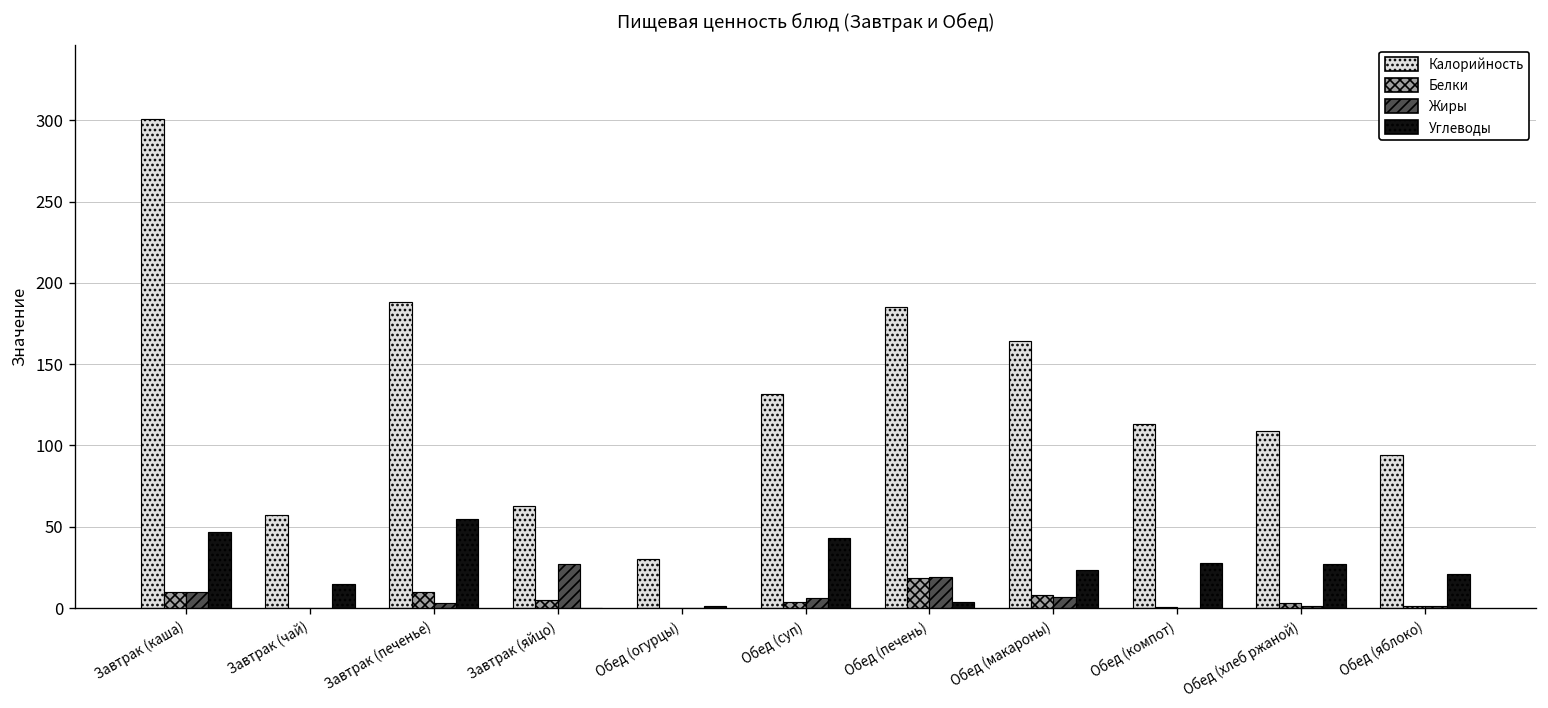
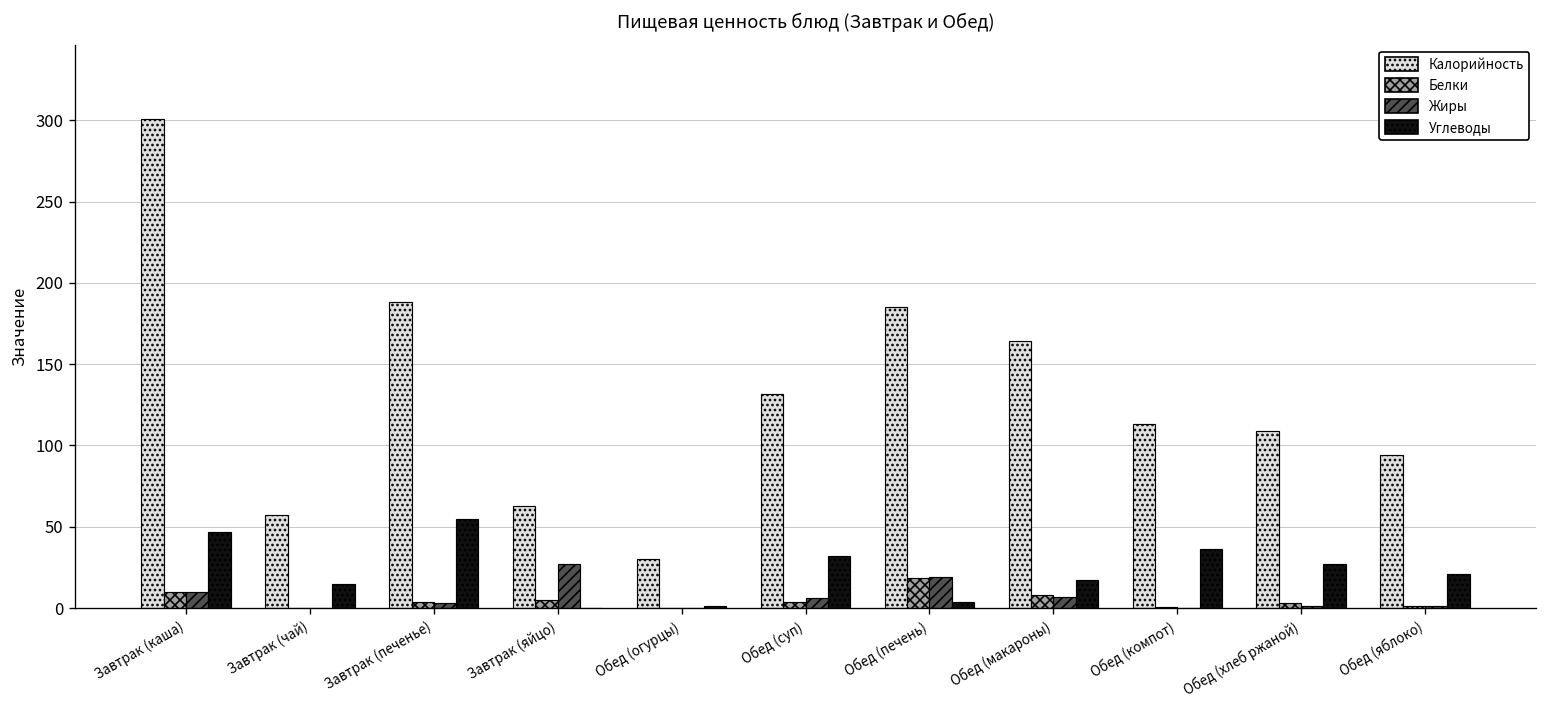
  {
    "Калорийность": {
      "Завтрак (каша)": 301,
      "Завтрак (чай)": 57,
      "Завтрак (печенье)": 188,
      "Завтрак (яйцо)": 63,
      "Обед (огурцы)": 30,
      "Обед (суп)": 132,
      "Обед (печень)": 185,
      "Обед (макароны)": 164,
      "Обед (компот)": 113,
      "Обед (хлеб ржаной)": 109,
      "Обед (яблоко)": 94
    },
    "Белки": {
      "Завтрак (каша)": 10,
      "Завтрак (чай)": 0,
-     "Завтрак (печенье)": 10,
+     "Завтрак (печенье)": 4,
      "Завтрак (яйцо)": 5,
      "Обед (огурцы)": 0,
      "Обед (суп)": 4,
      "Обед (печень)": 18,
      "Обед (макароны)": 8,
      "Обед (хлеб ржаной)": 3
    },
    "Жиры": {
      "Завтрак (каша)": 10,
      "Завтрак (чай)": 0,
      "Завтрак (печенье)": 3,
      "Завтрак (яйцо)": 27,
      "Обед (огурцы)": 0,
      "Обед (суп)": 6,
      "Обед (печень)": 19,
      "Обед (макароны)": 7
    },
    "Углеводы": {
      "Завтрак (каша)": 47,
      "Завтрак (чай)": 15,
      "Завтрак (печенье)": 55,
      "Завтрак (яйцо)": 0,
-     "Обед (суп)": 43,
+     "Обед (суп)": 32,
      "Обед (печень)": 4,
-     "Обед (макароны)": 24,
-     "Обед (компот)": 28,
+     "Обед (макароны)": 18,
+     "Обед (компот)": 36,
      "Обед (хлеб ржаной)": 27,
      "Обед (яблоко)": 21
    }
  }
